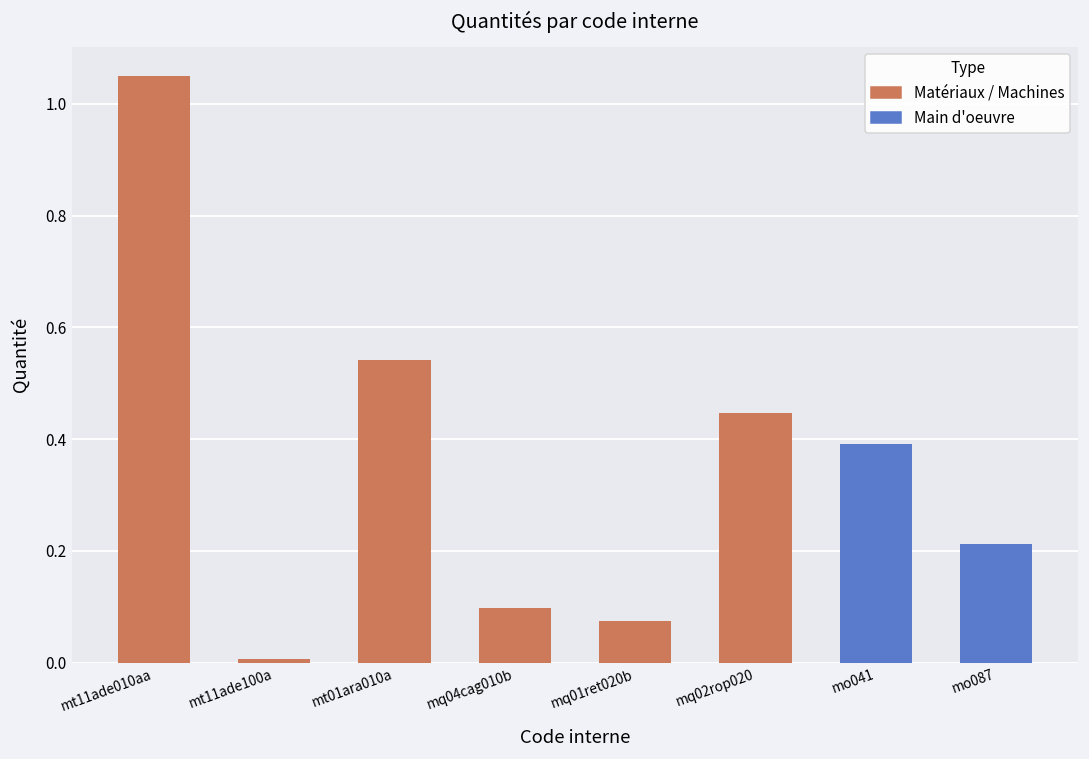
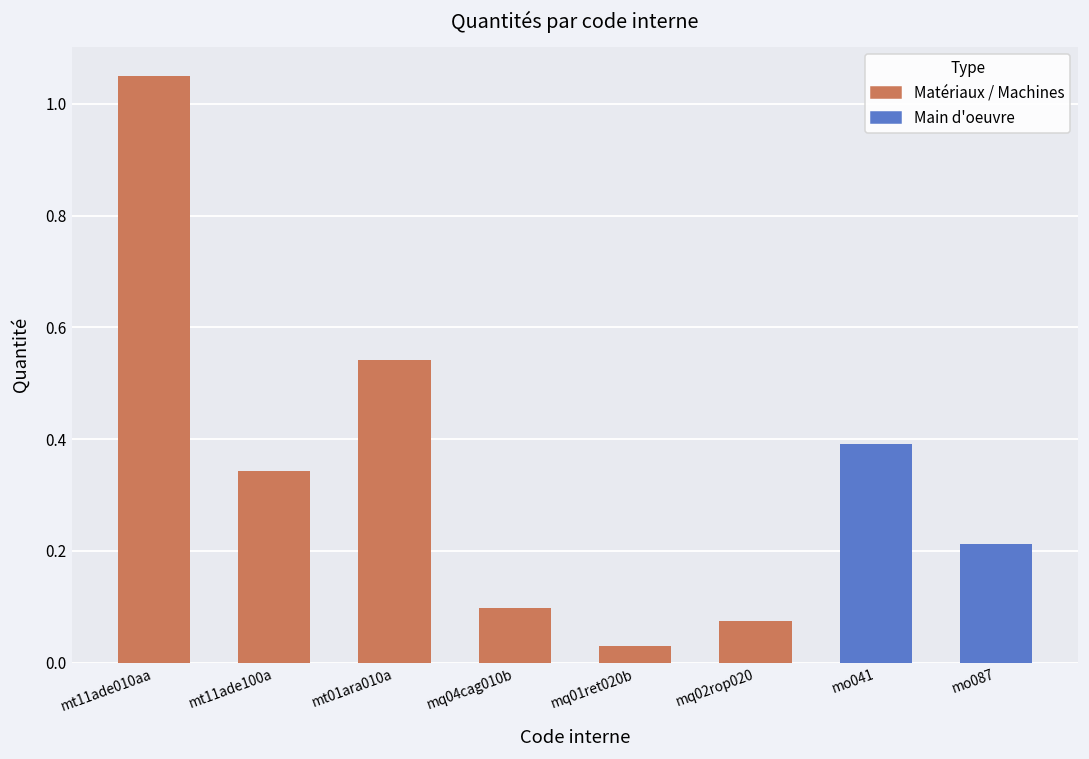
  {
    "mt11ade010aa": 1.05,
-   "mt11ade100a": 0.01,
+   "mt11ade100a": 0.34,
    "mt01ara010a": 0.54,
    "mq04cag010b": 0.10,
-   "mq01ret020b": 0.08,
-   "mq02rop020": 0.45,
+   "mq01ret020b": 0.03,
+   "mq02rop020": 0.07,
    "mo041": 0.39,
    "mo087": 0.21
  }
